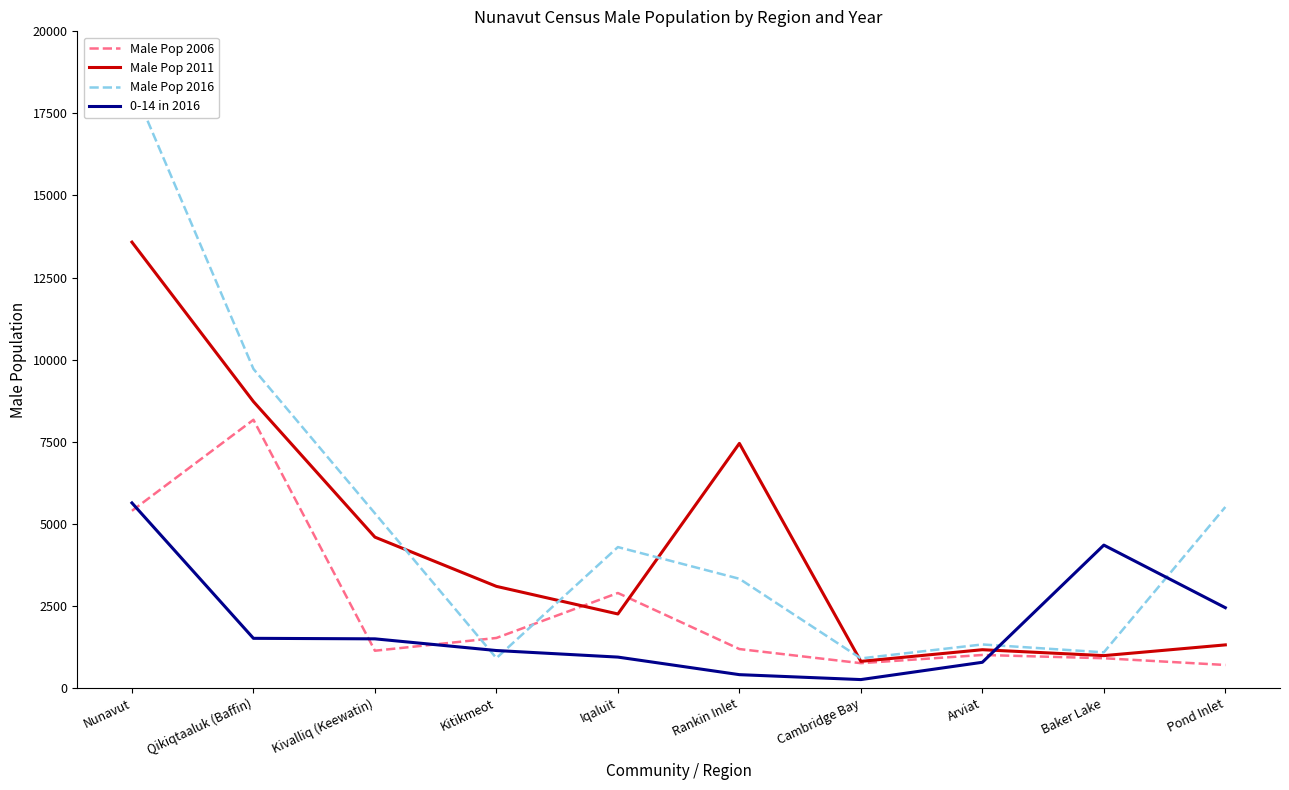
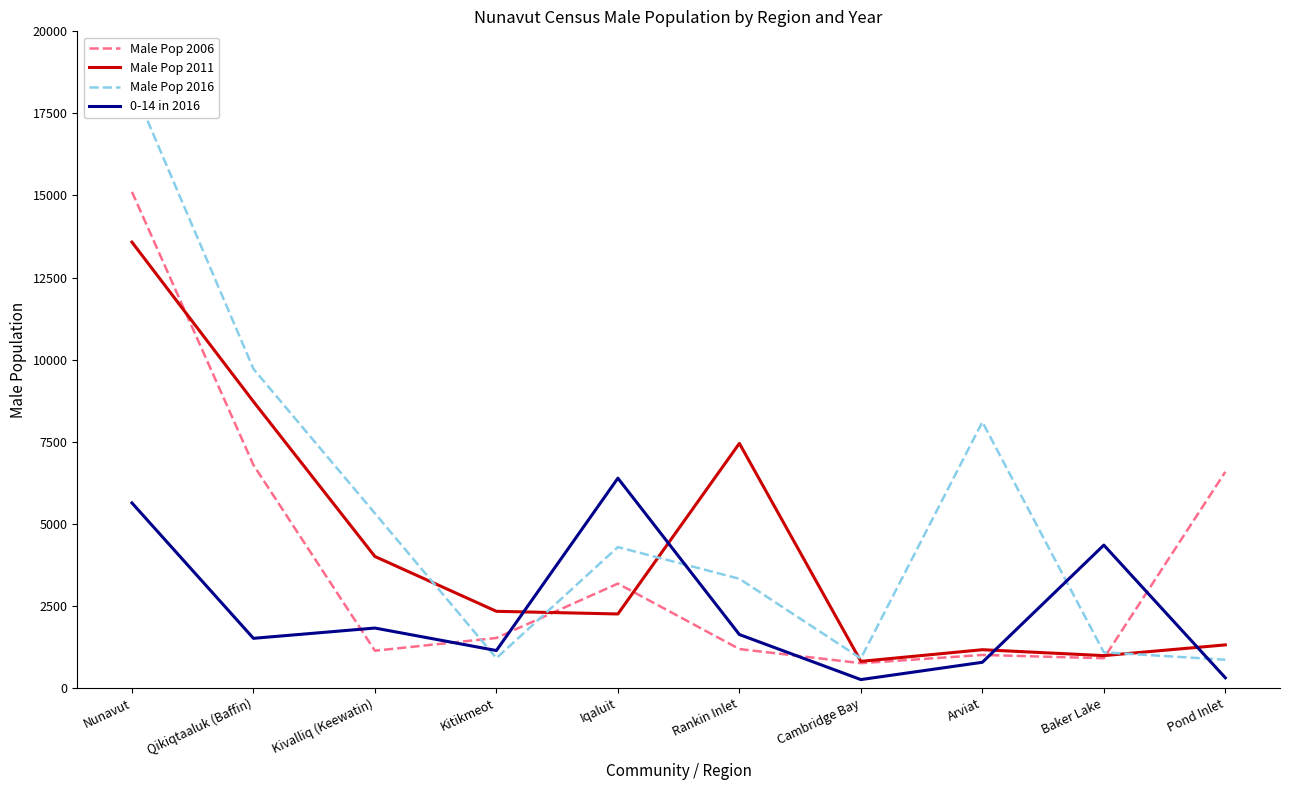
  {
    "Male Pop 2006": {
-     "Nunavut": 5400,
-     "Qikiqtaaluk (Baffin)": 8200,
+     "Nunavut": 15100,
+     "Qikiqtaaluk (Baffin)": 6800,
      "Kivalliq (Keewatin)": 1100,
      "Kitikmeot": 1500,
-     "Iqaluit": 2900,
+     "Iqaluit": 3200,
      "Rankin Inlet": 1200,
      "Arviat": 1000,
      "Baker Lake": 900,
-     "Pond Inlet": 700
+     "Pond Inlet": 6600
    },
    "Male Pop 2011": {
      "Nunavut": 13600,
      "Qikiqtaaluk (Baffin)": 8700,
-     "Kivalliq (Keewatin)": 4600,
-     "Kitikmeot": 3100,
+     "Kivalliq (Keewatin)": 4000,
+     "Kitikmeot": 2300,
      "Iqaluit": 2200,
      "Rankin Inlet": 7400,
      "Arviat": 1200,
      "Baker Lake": 1000,
      "Pond Inlet": 1300
    },
    "Male Pop 2016": {
      "Qikiqtaaluk (Baffin)": 9700,
      "Kivalliq (Keewatin)": 5300,
      "Kitikmeot": 900,
      "Iqaluit": 4300,
      "Rankin Inlet": 3300,
      "Cambridge Bay": 900,
-     "Arviat": 1300,
+     "Arviat": 8100,
      "Baker Lake": 1100,
-     "Pond Inlet": 5500
+     "Pond Inlet": 900
    },
    "0-14 in 2016": {
      "Nunavut": 5600,
      "Qikiqtaaluk (Baffin)": 1500,
-     "Kivalliq (Keewatin)": 1500,
+     "Kivalliq (Keewatin)": 1800,
      "Kitikmeot": 1100,
-     "Iqaluit": 900,
-     "Rankin Inlet": 400,
+     "Iqaluit": 6400,
+     "Rankin Inlet": 1600,
      "Cambridge Bay": 300,
      "Arviat": 800,
      "Baker Lake": 4300,
-     "Pond Inlet": 2400
+     "Pond Inlet": 300
    }
  }
